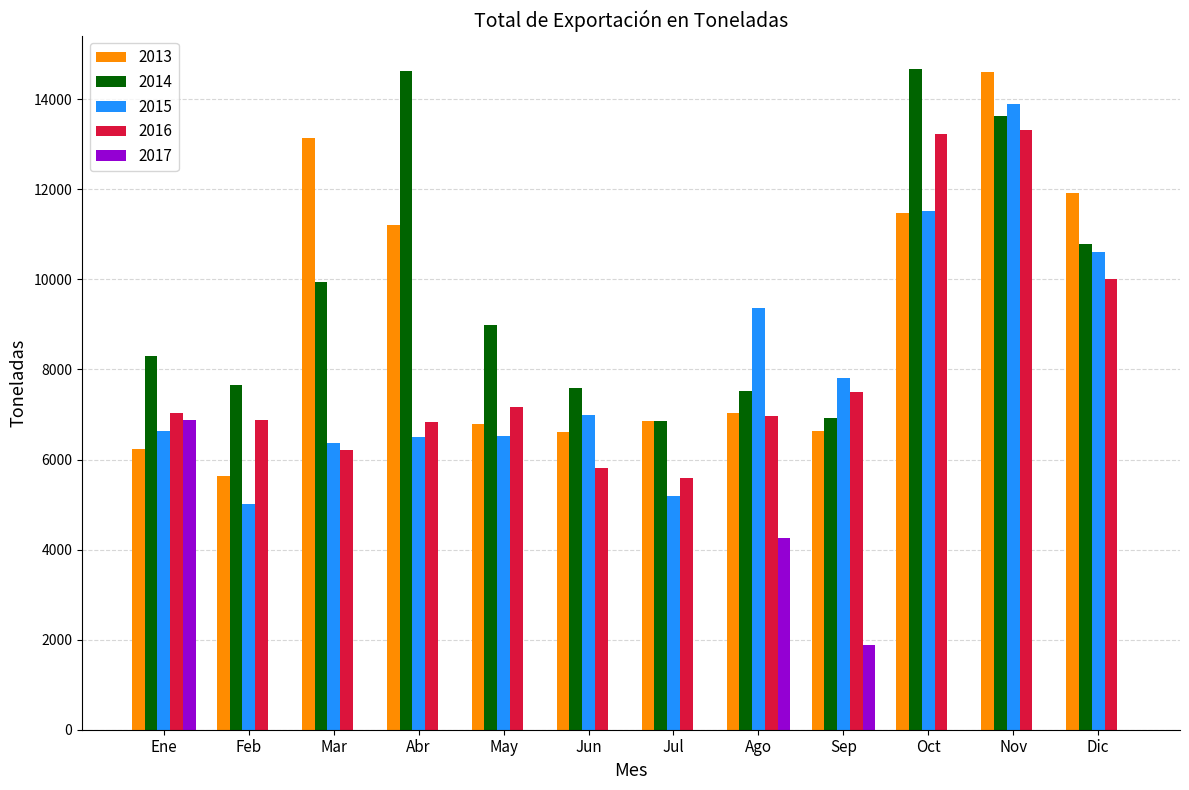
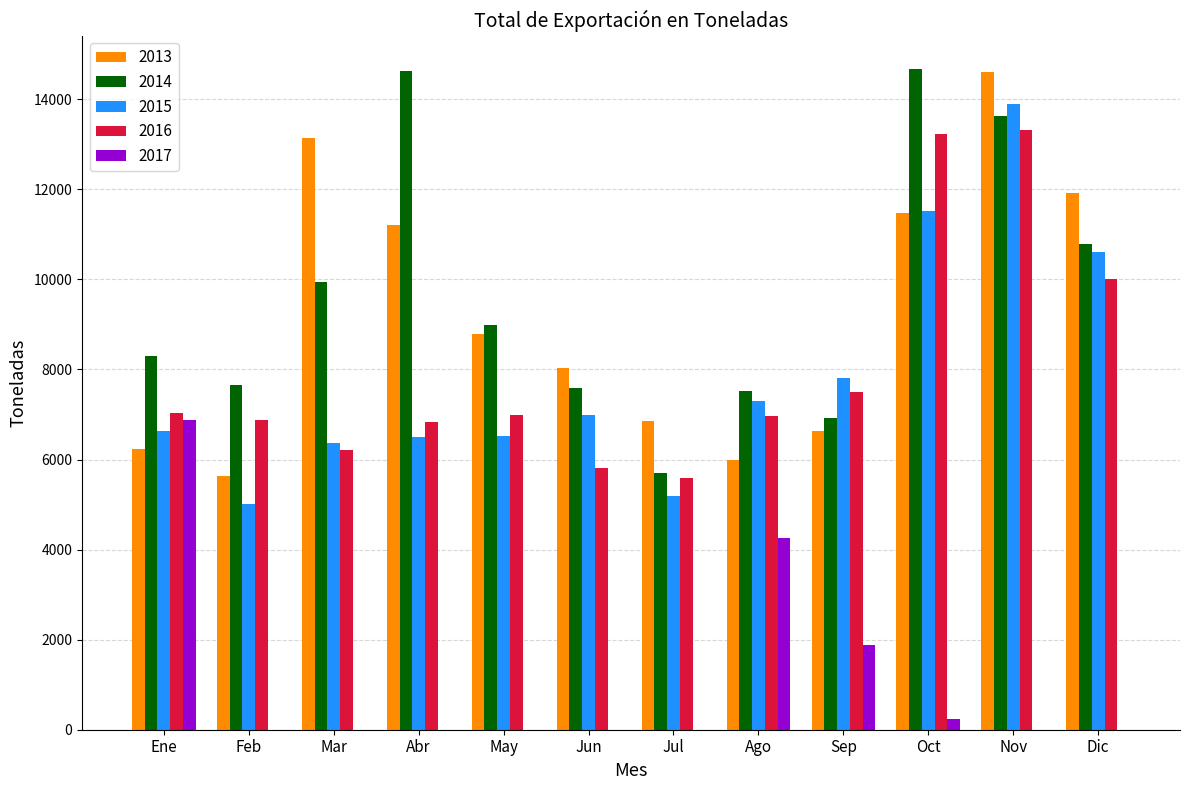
  {
    "2013": {
      "Ene": 6200,
      "Feb": 5600,
      "Mar": 13100,
      "Abr": 11200,
-     "May": 6800,
-     "Jun": 6600,
+     "May": 8800,
+     "Jun": 8000,
      "Jul": 6900,
-     "Ago": 7000,
+     "Ago": 6000,
      "Sep": 6600,
      "Oct": 11500,
      "Nov": 14600,
      "Dic": 11900
    },
    "2014": {
      "Ene": 8300,
      "Feb": 7700,
      "Mar": 9900,
      "Abr": 14600,
      "May": 9000,
      "Jun": 7600,
-     "Jul": 6900,
+     "Jul": 5700,
      "Ago": 7500,
      "Sep": 6900,
      "Oct": 14700,
      "Nov": 13600,
      "Dic": 10800
    },
    "2015": {
      "Ene": 6600,
      "Feb": 5000,
      "Mar": 6400,
      "Abr": 6500,
      "May": 6500,
      "Jun": 7000,
      "Jul": 5200,
-     "Ago": 9400,
+     "Ago": 7300,
      "Sep": 7800,
      "Oct": 11500,
      "Nov": 13900,
      "Dic": 10600
    },
    "2016": {
      "Ene": 7000,
      "Feb": 6900,
      "Mar": 6200,
      "Abr": 6800,
-     "May": 7200,
+     "May": 7000,
      "Jun": 5800,
      "Jul": 5600,
      "Ago": 7000,
      "Sep": 7500,
      "Oct": 13200,
      "Nov": 13300,
      "Dic": 10000
    },
    "2017": {
      "Ene": 6900,
      "Feb": 0,
      "Mar": 0,
      "Abr": 0,
      "May": 0,
      "Jun": 0,
      "Jul": 0,
      "Ago": 4300,
      "Sep": 1900,
-     "Oct": 0,
+     "Oct": 200,
      "Nov": 0,
      "Dic": 0
    }
  }
